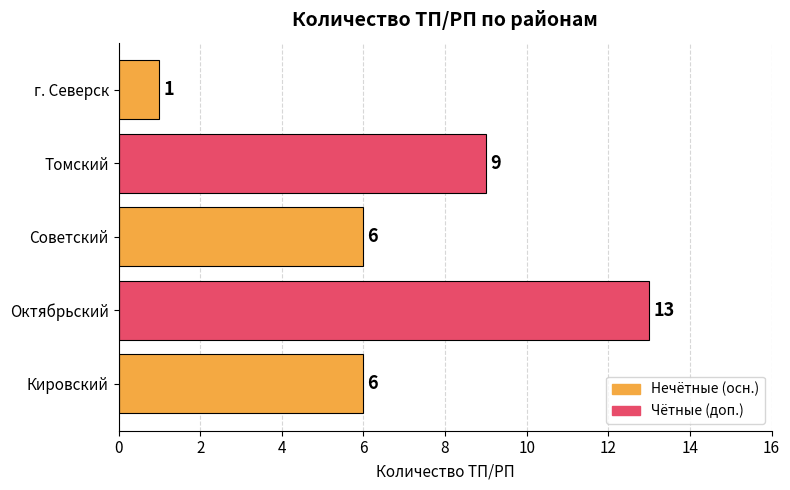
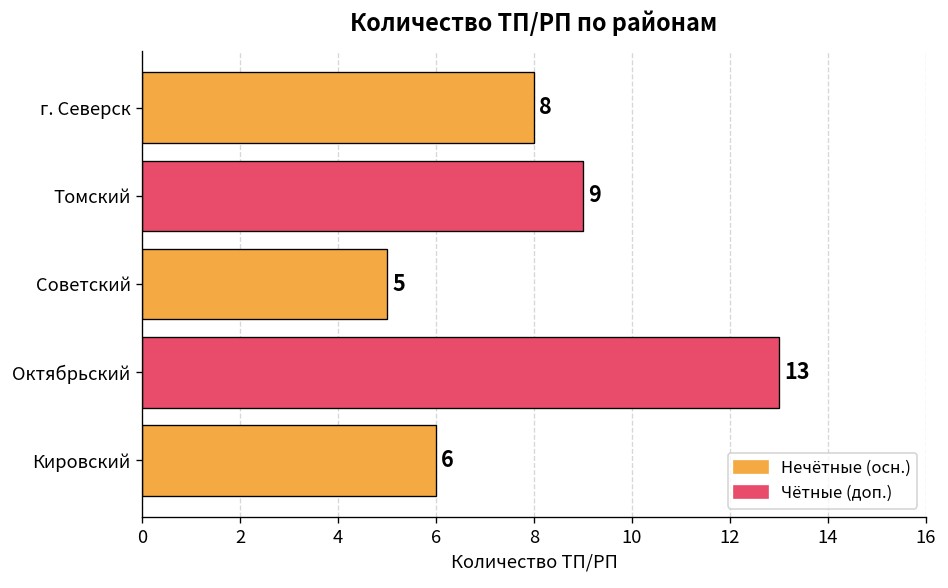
  {
-   "г. Северск": 1,
+   "г. Северск": 8,
    "Томский": 9,
-   "Советский": 6,
+   "Советский": 5,
    "Октябрьский": 13,
    "Кировский": 6
  }
